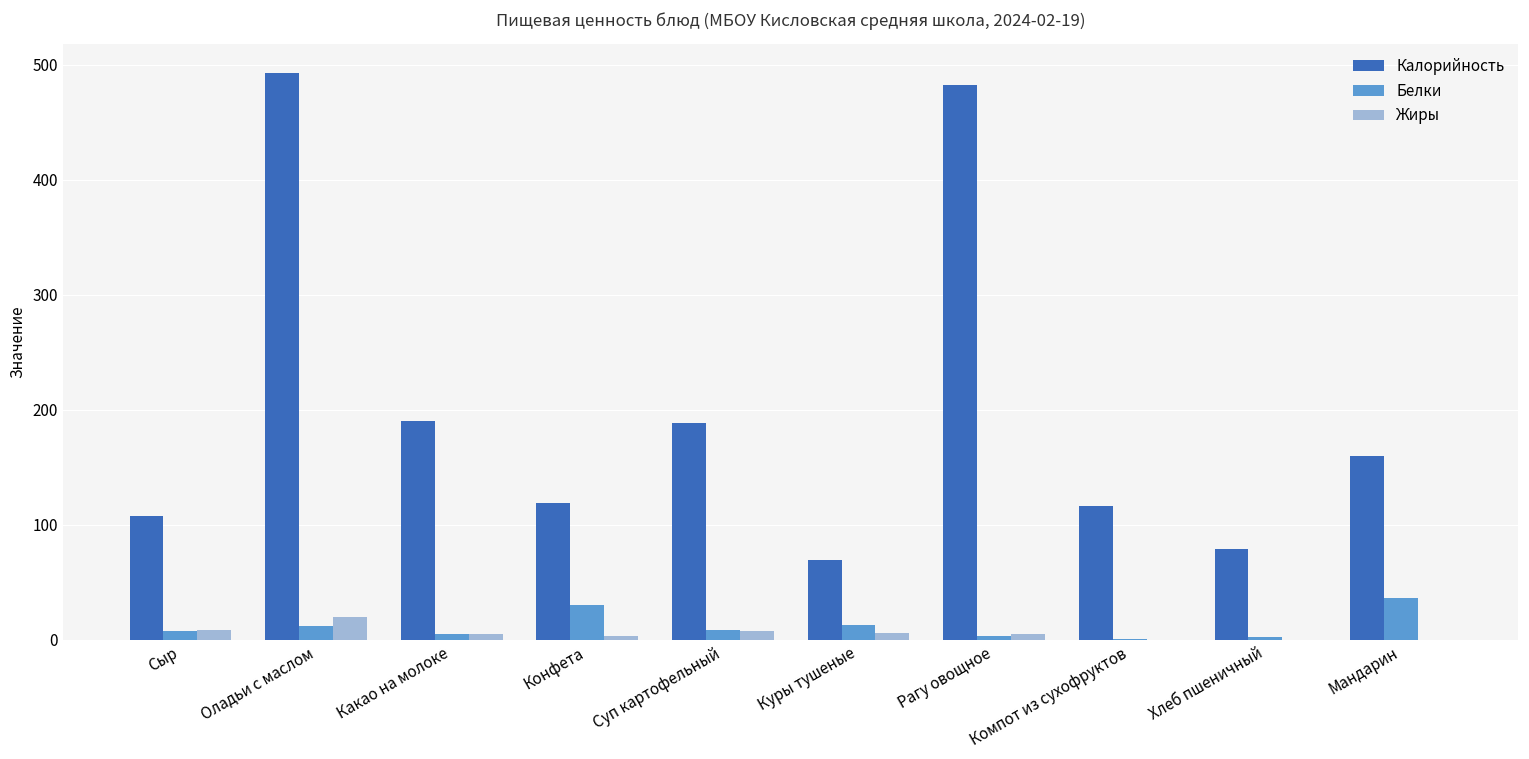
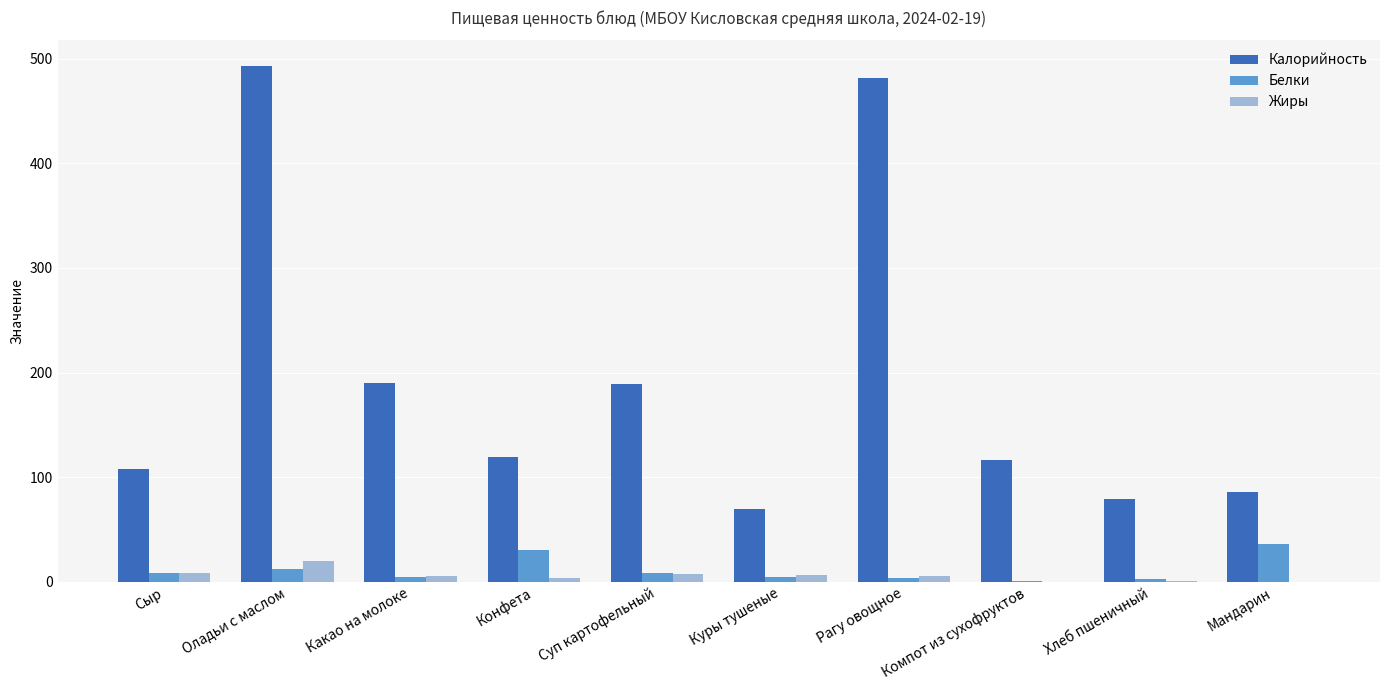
  {
    "Калорийность": {
      "Сыр": 108,
      "Оладьи с маслом": 493,
      "Какао на молоке": 190,
      "Конфета": 119,
      "Суп картофельный": 189,
      "Куры тушеные": 70,
      "Рагу овощное": 482,
      "Компот из сухофруктов": 116,
      "Хлеб пшеничный": 79,
-     "Мандарин": 160
+     "Мандарин": 86
    },
    "Белки": {
      "Сыр": 8,
      "Оладьи с маслом": 12,
      "Какао на молоке": 5,
      "Конфета": 30,
      "Суп картофельный": 8,
-     "Куры тушеные": 13,
+     "Куры тушеные": 5,
      "Рагу овощное": 4,
      "Мандарин": 36
    },
    "Жиры": {
      "Сыр": 8,
      "Оладьи с маслом": 20,
      "Какао на молоке": 5,
      "Конфета": 3,
      "Суп картофельный": 8,
      "Куры тушеные": 6,
      "Рагу овощное": 5,
      "Компот из сухофруктов": 0,
      "Мандарин": 0
    }
  }
